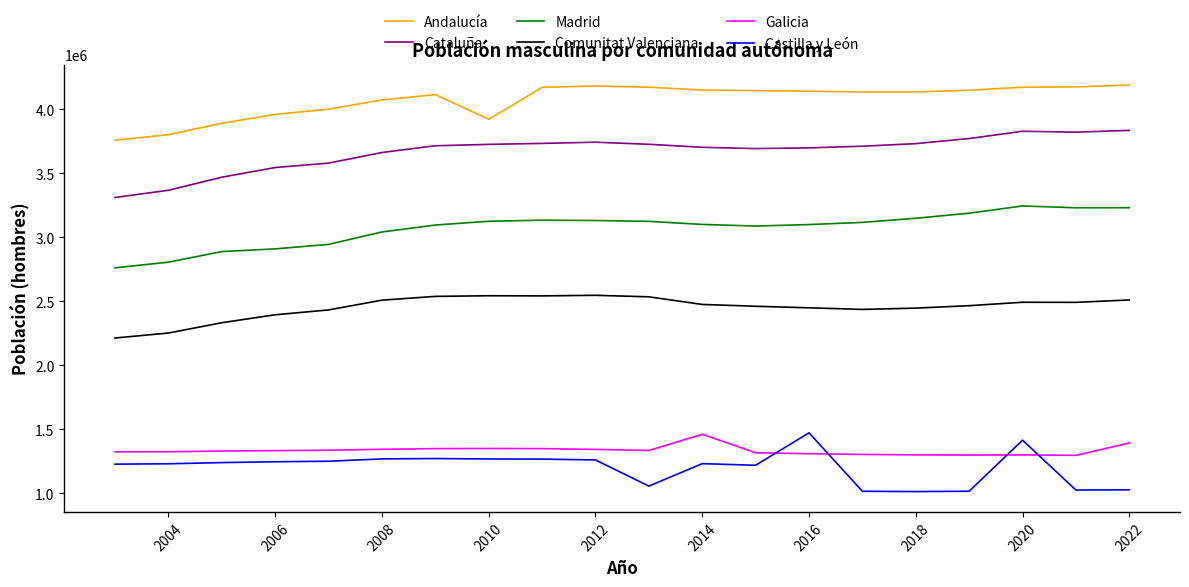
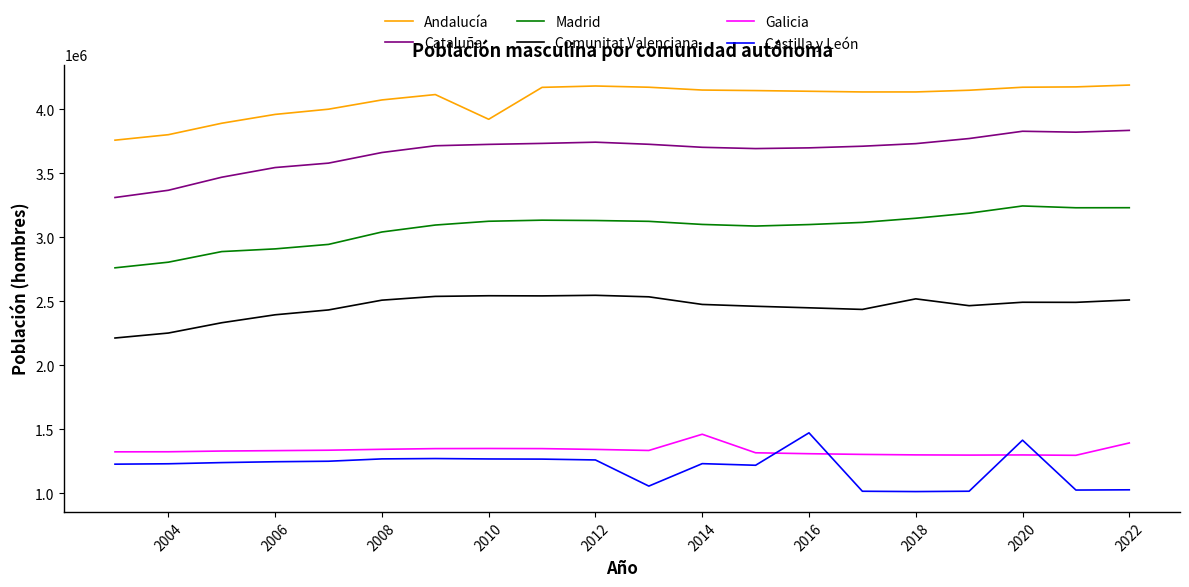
  {
    "Andalucía": {
      "2004": 3800000,
      "2006": 3960000,
      "2008": 4070000,
      "2010": 3920000,
      "2012": 4180000,
      "2014": 4150000,
      "2016": 4140000,
      "2018": 4130000,
      "2020": 4170000,
      "2022": 4190000
    },
    "Cataluña": {
      "2004": 3370000,
      "2006": 3540000,
      "2008": 3660000,
      "2010": 3720000,
      "2012": 3740000,
      "2014": 3700000,
      "2016": 3700000,
      "2018": 3730000,
      "2020": 3830000,
      "2022": 3830000
    },
    "Madrid": {
      "2004": 2800000,
      "2006": 2910000,
      "2008": 3040000,
      "2010": 3120000,
      "2012": 3130000,
      "2014": 3100000,
      "2016": 3100000,
      "2018": 3150000,
      "2020": 3240000,
      "2022": 3230000
    },
    "Comunitat Valenciana": {
      "2004": 2250000,
      "2006": 2390000,
      "2008": 2510000,
      "2010": 2540000,
      "2012": 2550000,
      "2014": 2480000,
      "2016": 2450000,
-     "2018": 2450000,
+     "2018": 2520000,
      "2020": 2490000,
      "2022": 2510000
    },
    "Galicia": {
      "2004": 1320000,
      "2006": 1330000,
      "2008": 1340000,
      "2010": 1350000,
      "2012": 1340000,
      "2014": 1460000,
      "2016": 1310000,
      "2018": 1300000,
      "2020": 1300000,
      "2022": 1390000
    },
    "Castilla y León": {
      "2004": 1230000,
      "2006": 1250000,
      "2008": 1270000,
      "2010": 1270000,
      "2012": 1260000,
      "2014": 1230000,
      "2016": 1470000,
      "2018": 1010000,
      "2020": 1420000,
      "2022": 1030000
    }
  }
